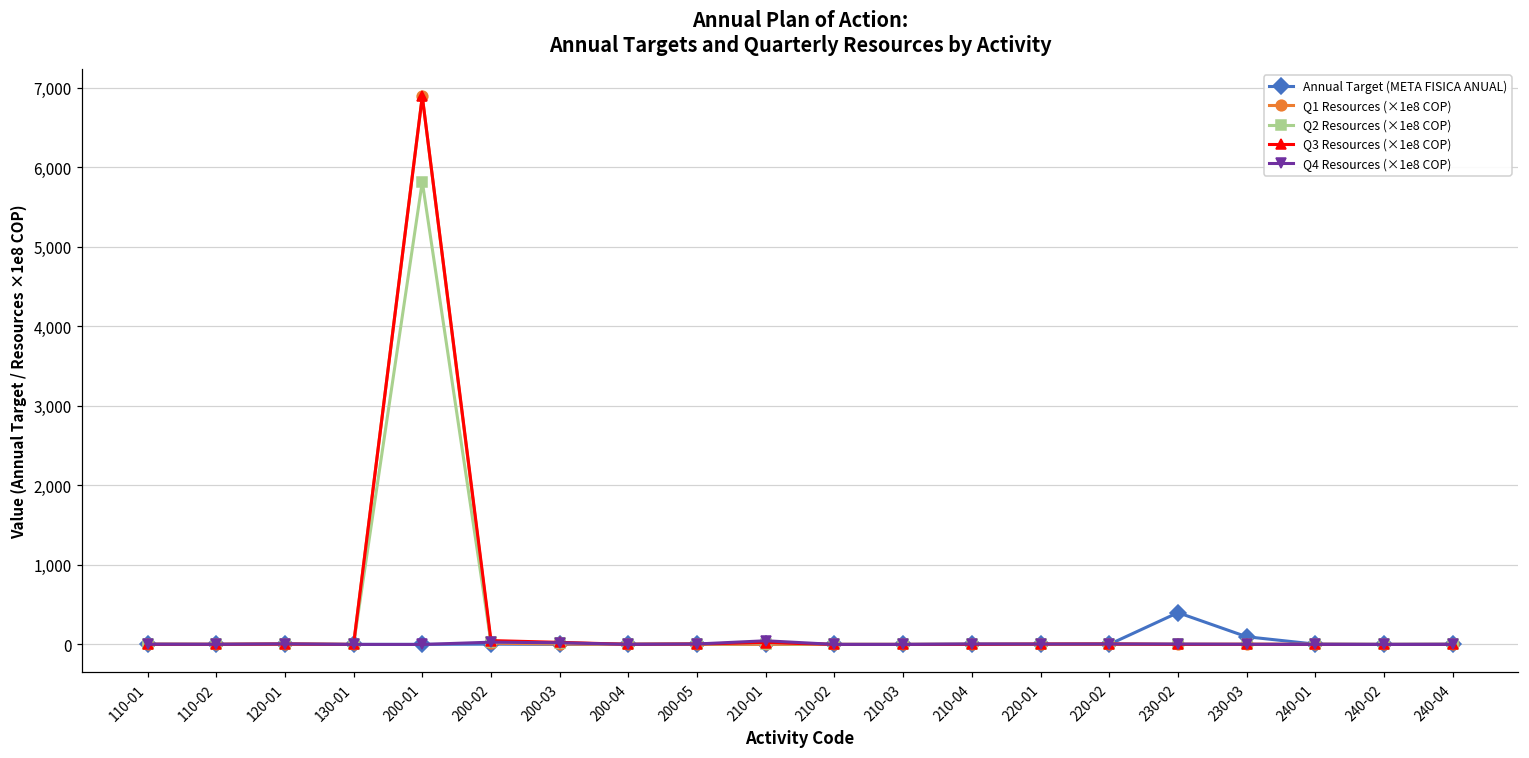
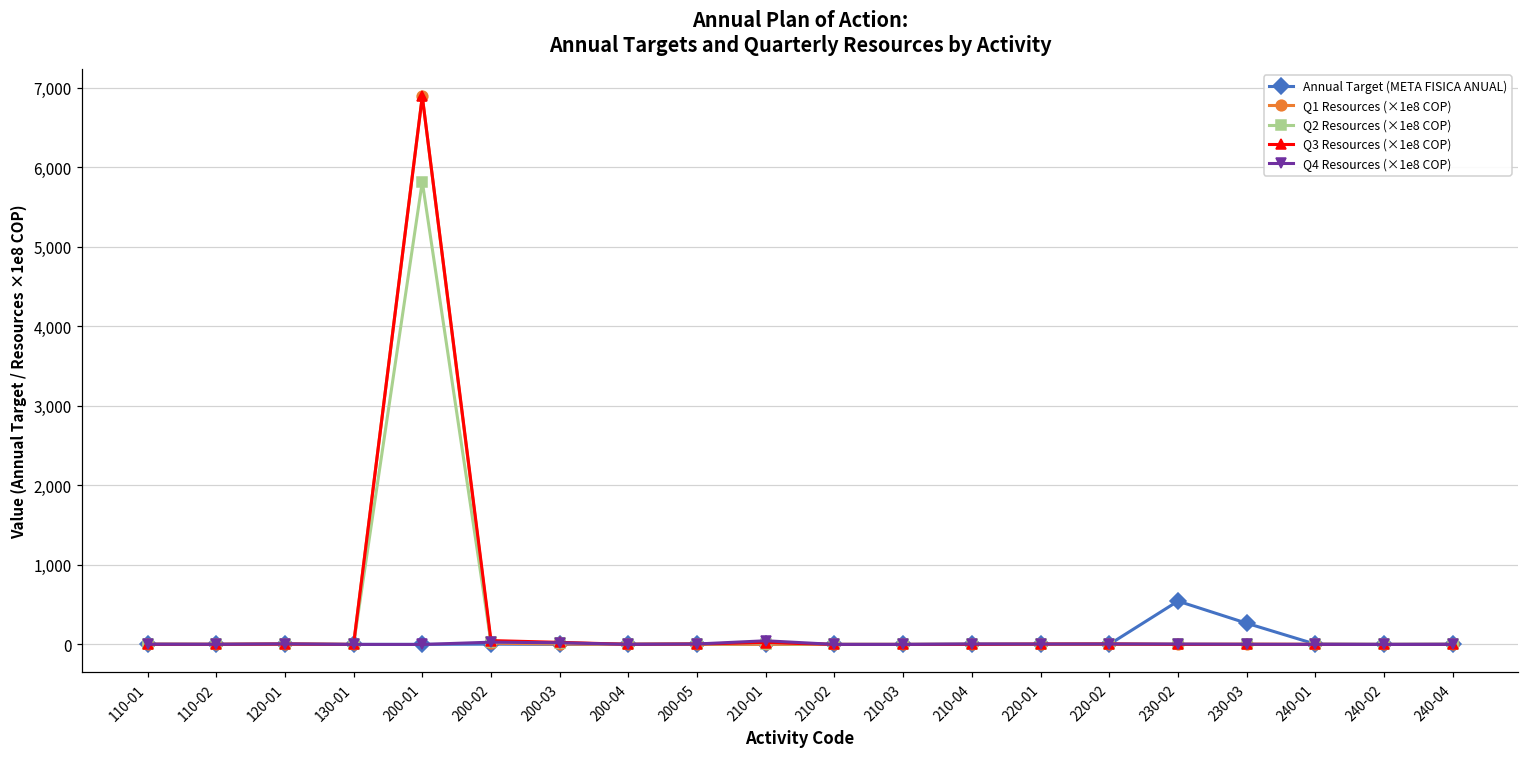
  {
    "Annual Target (META FISICA ANUAL)": {
-     "230-02": "400",
-     "230-03": "100"
+     "230-02": "500",
+     "230-03": "300"
    },
    "Q2 Resources (×1e8 COP)": {
      "200-01": "5,800"
    }
  }
